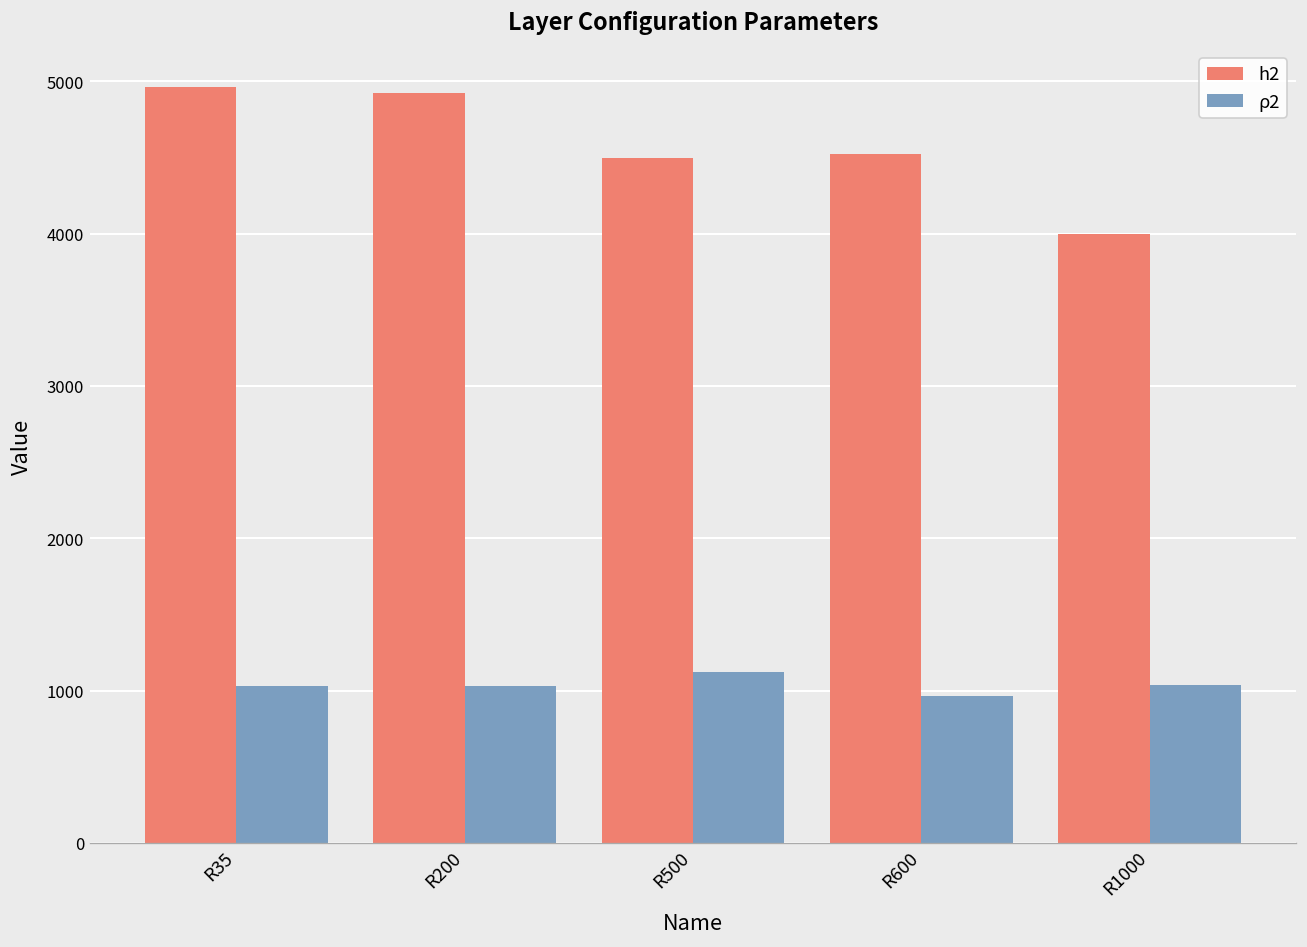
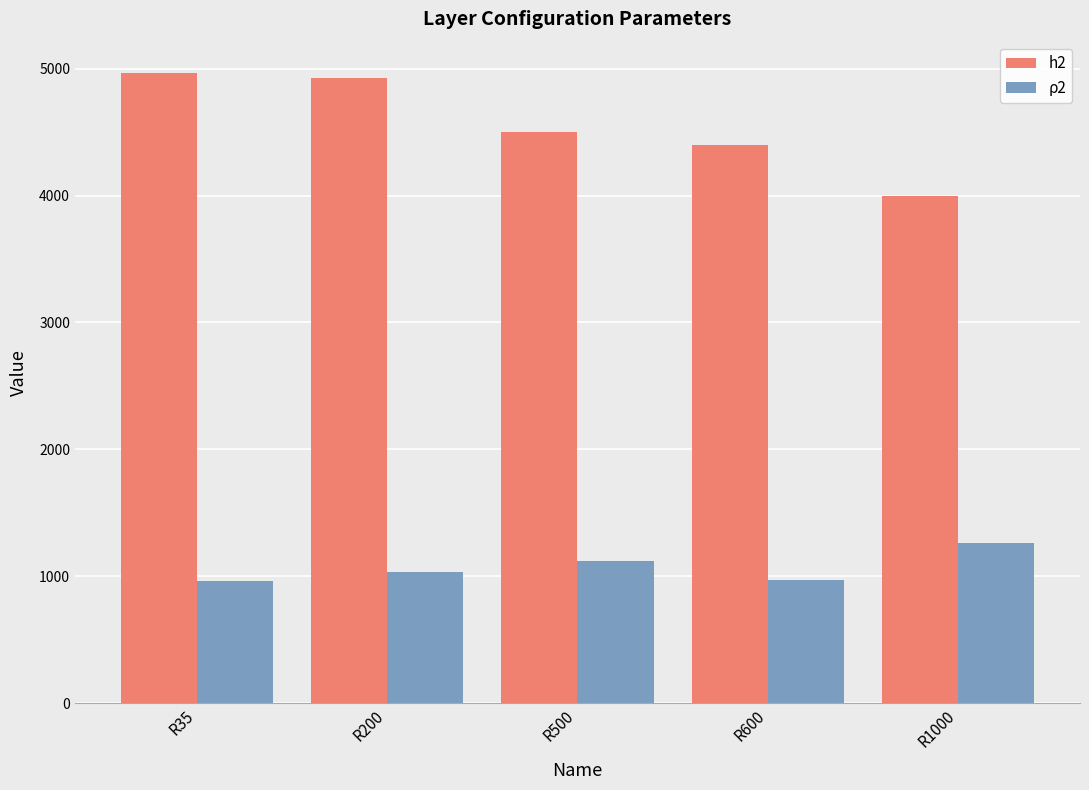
  {
    "h2": {
      "R35": 4970,
      "R200": 4920,
      "R500": 4500,
-     "R600": 4520,
+     "R600": 4400,
      "R1000": 4000
    },
    "ρ2": {
-     "R35": 1030,
+     "R35": 960,
      "R200": 1030,
      "R500": 1120,
      "R600": 970,
-     "R1000": 1040
+     "R1000": 1260
    }
  }
